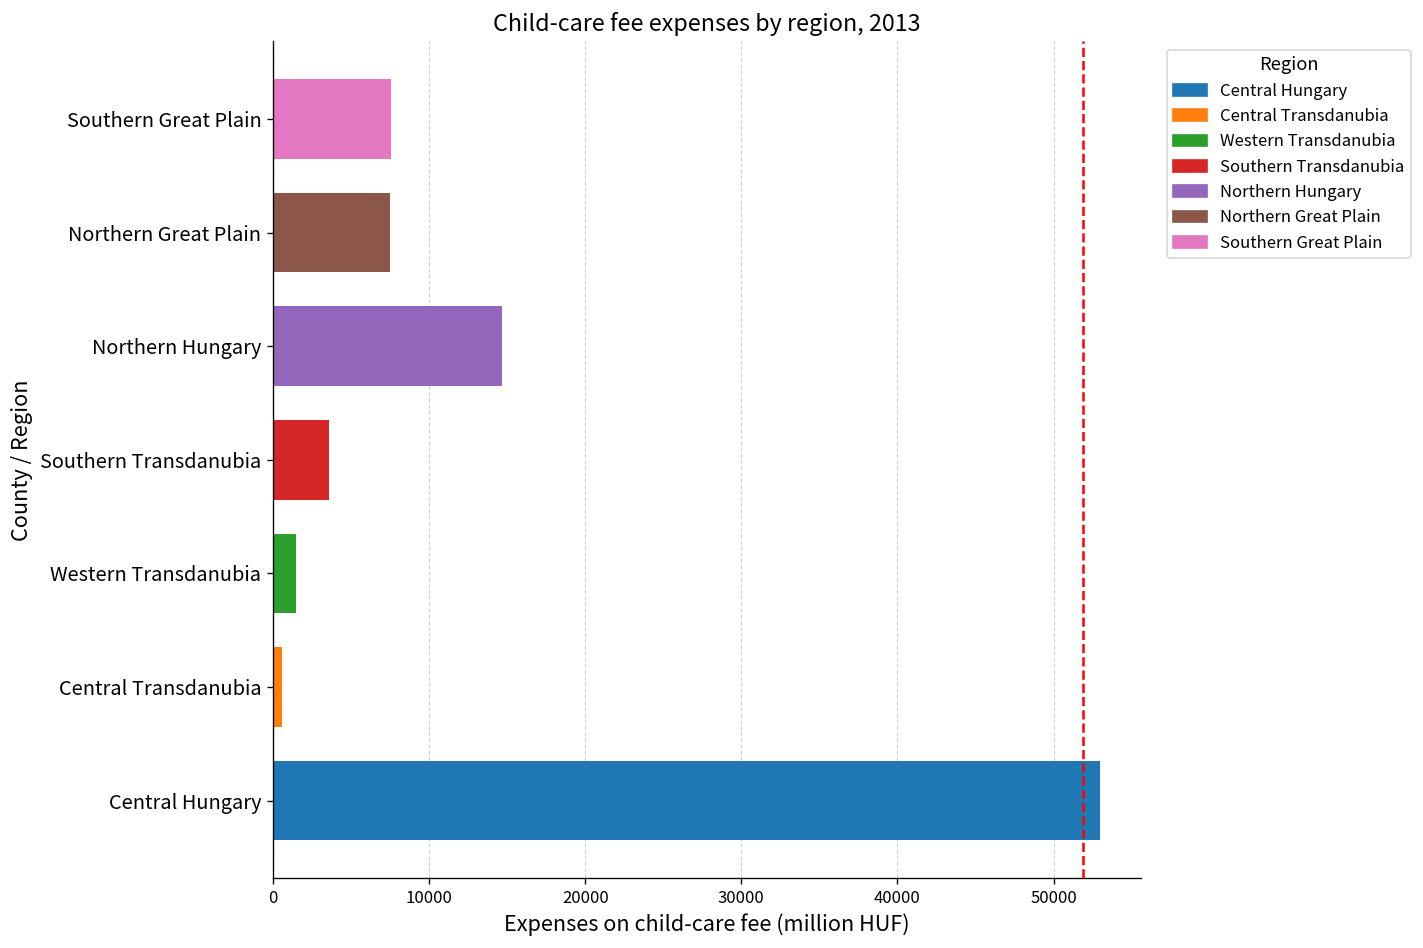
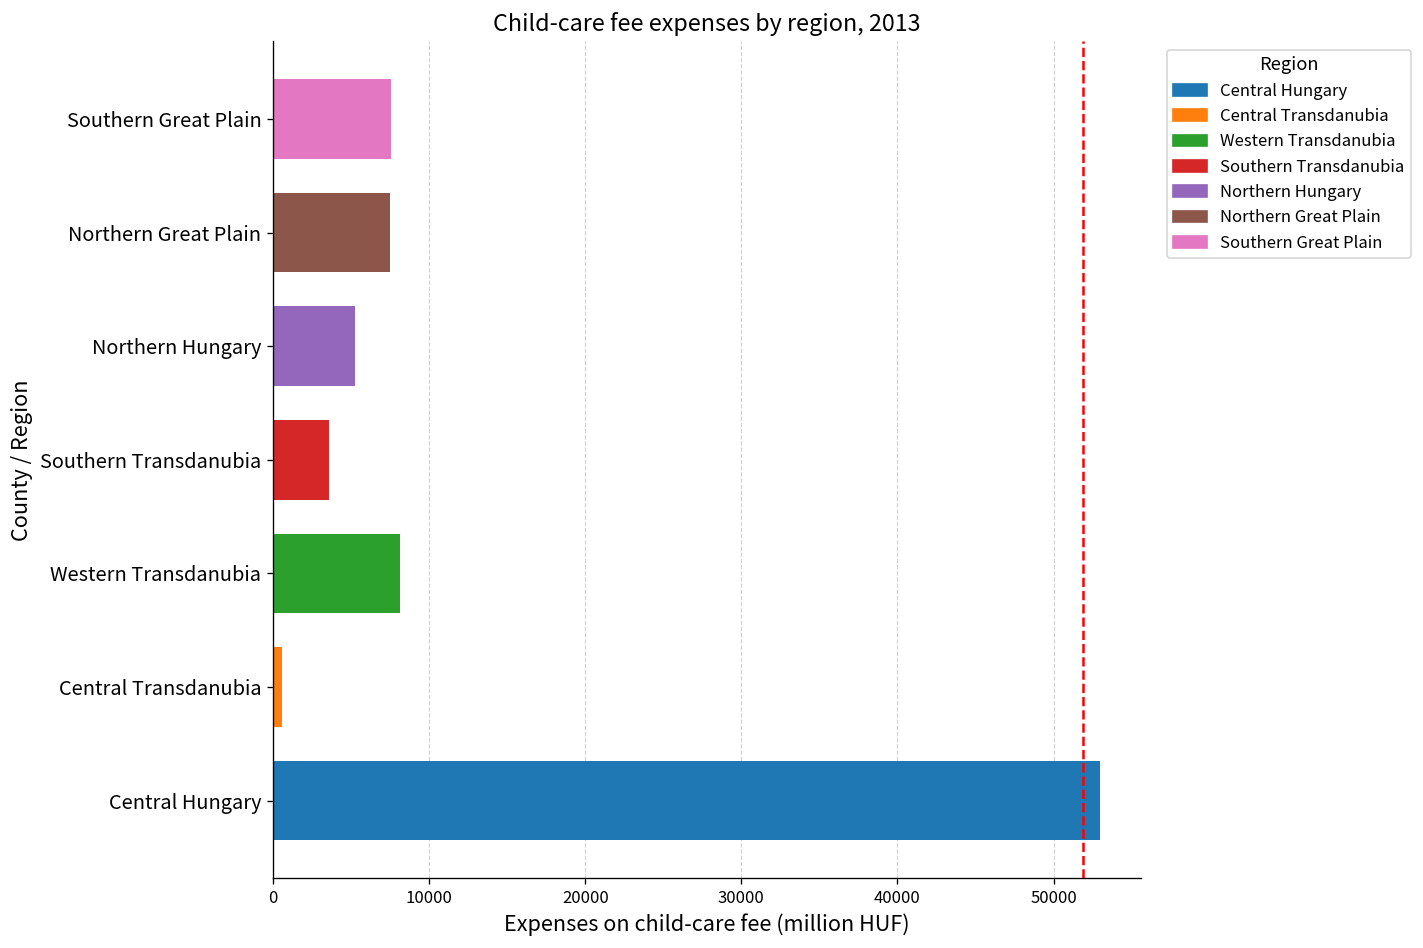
  {
    "Southern Great Plain": 7600,
    "Northern Great Plain": 7500,
-   "Northern Hungary": 14700,
+   "Northern Hungary": 5300,
    "Southern Transdanubia": 3600,
-   "Western Transdanubia": 1500,
+   "Western Transdanubia": 8100,
    "Central Transdanubia": 500,
    "Central Hungary": 53000
  }
